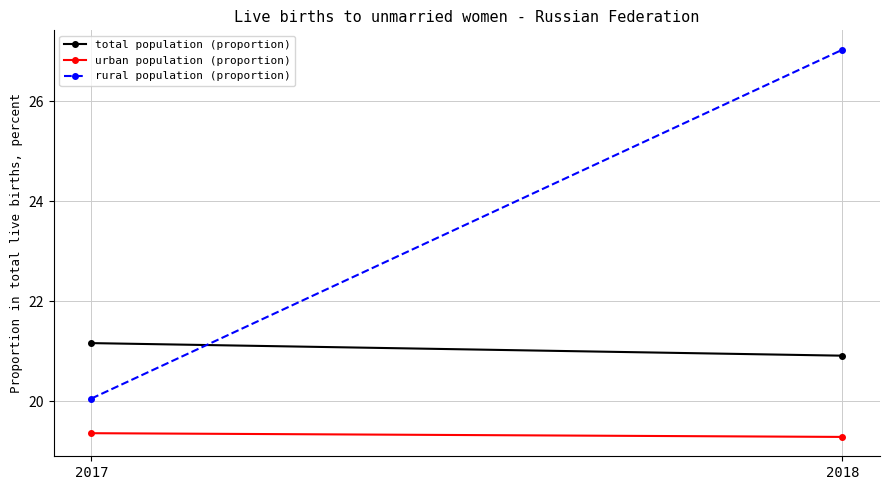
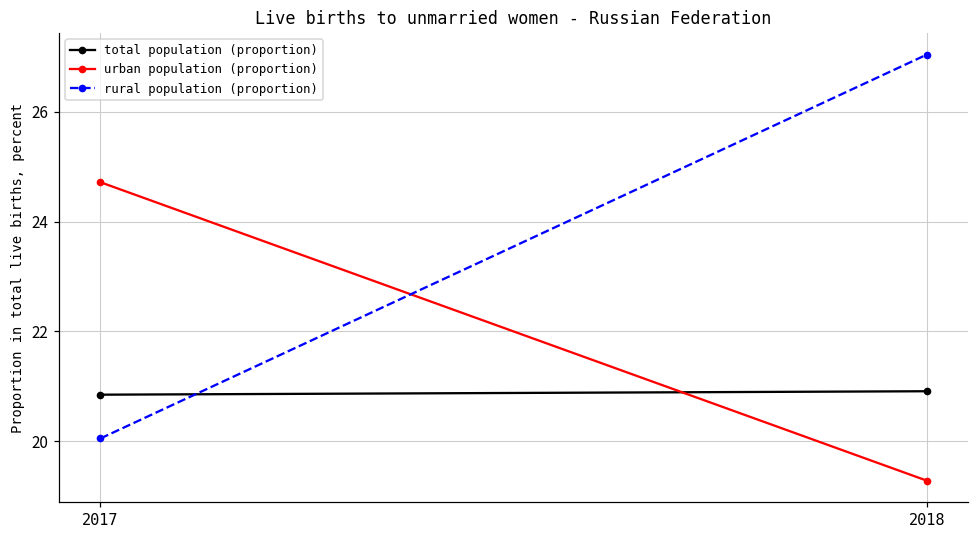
  {
    "total population (proportion)": {
-     "2017": 21.2,
+     "2017": 20.9,
      "2018": 20.9
    },
    "urban population (proportion)": {
-     "2017": 19.4,
+     "2017": 24.7,
      "2018": 19.3
    },
    "rural population (proportion)": {
      "2017": 20.1,
      "2018": 27.0
    }
  }
